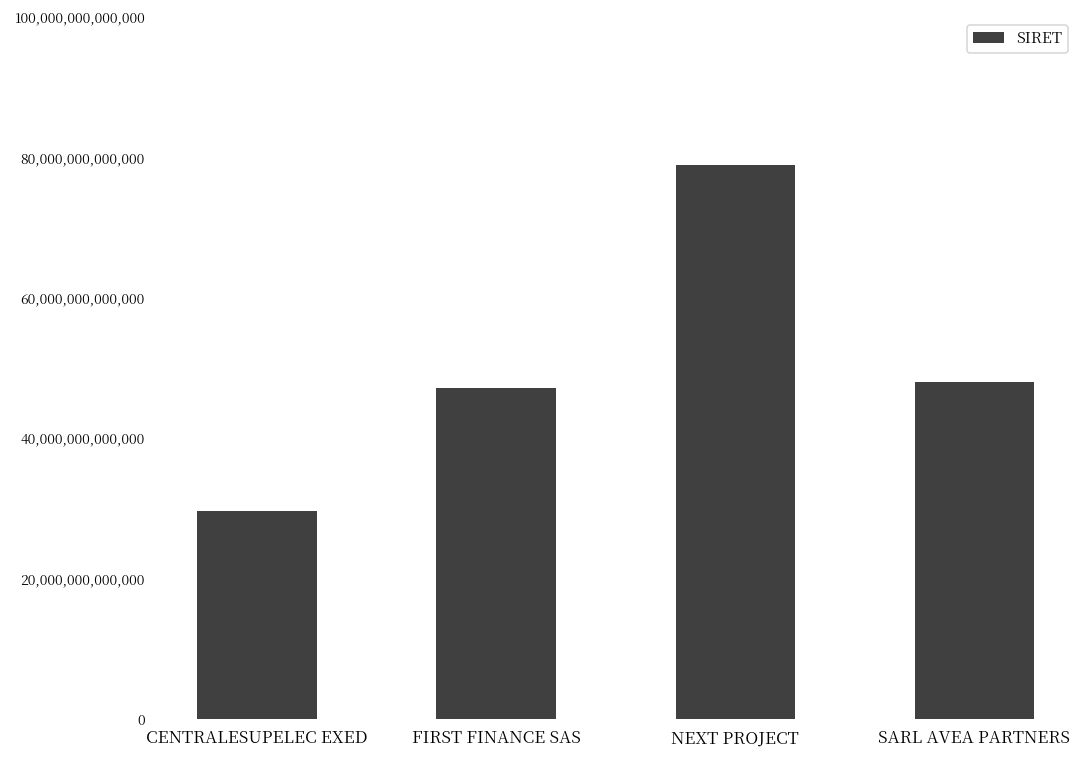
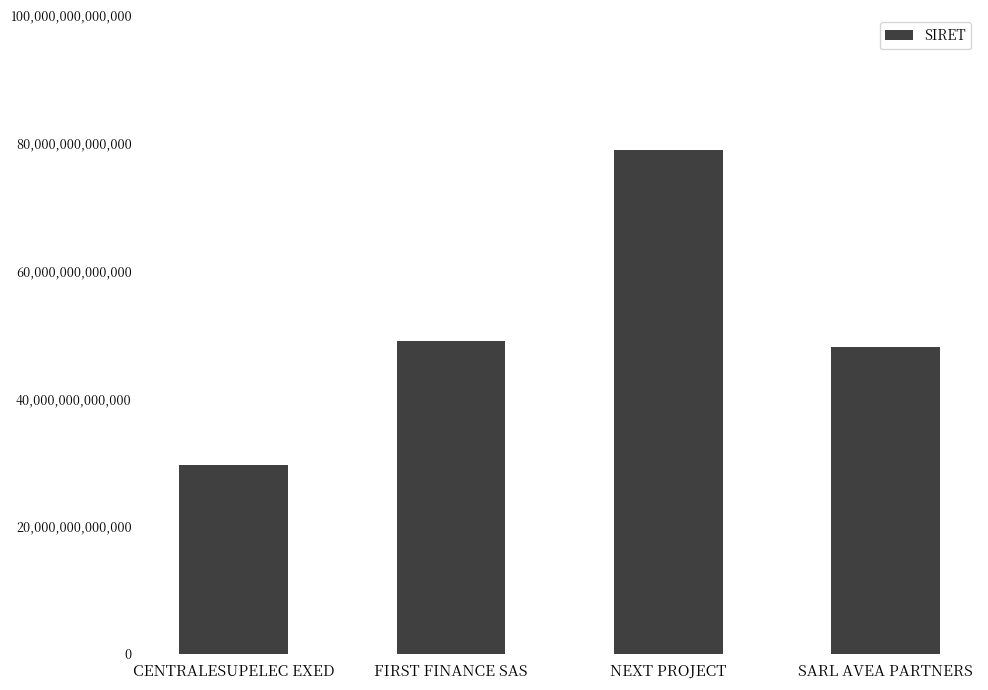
  {
    "CENTRALESUPELEC EXED": "30,000,000,000,000",
-   "FIRST FINANCE SAS": "47,000,000,000,000",
+   "FIRST FINANCE SAS": "49,000,000,000,000",
    "NEXT PROJECT": "79,000,000,000,000",
    "SARL AVEA PARTNERS": "48,000,000,000,000"
  }
